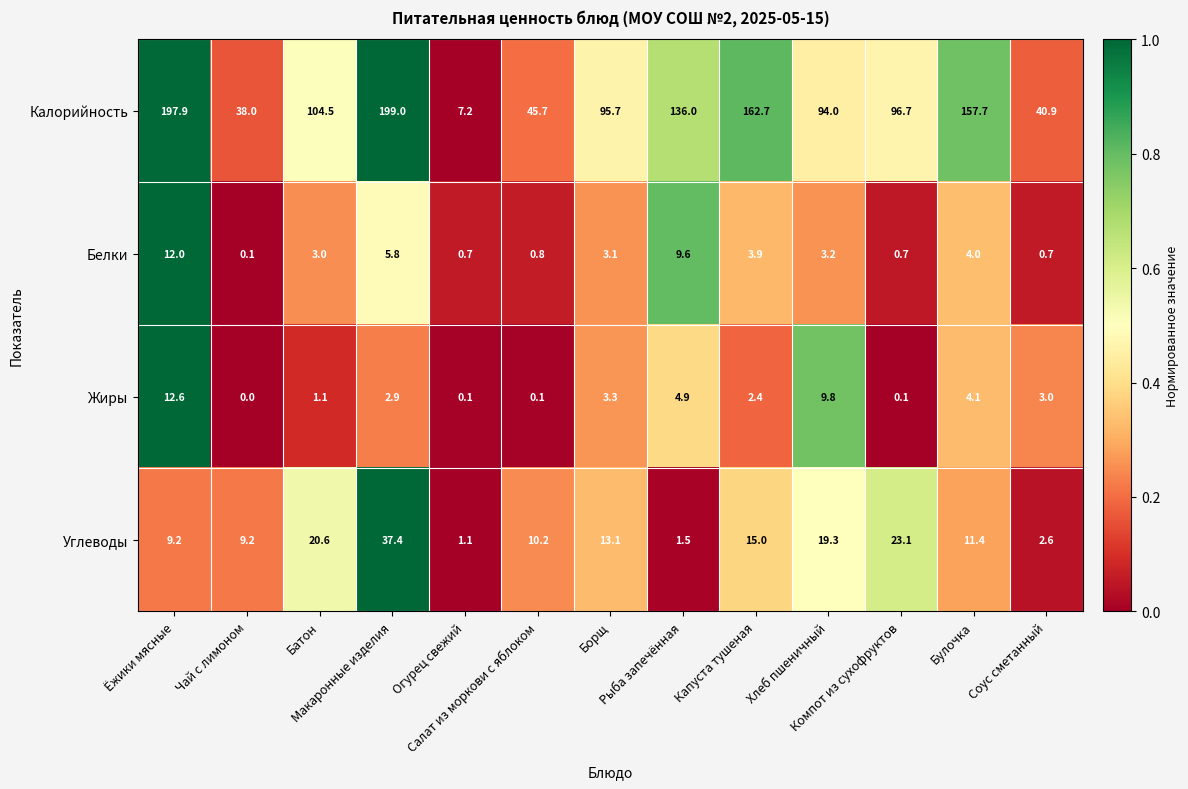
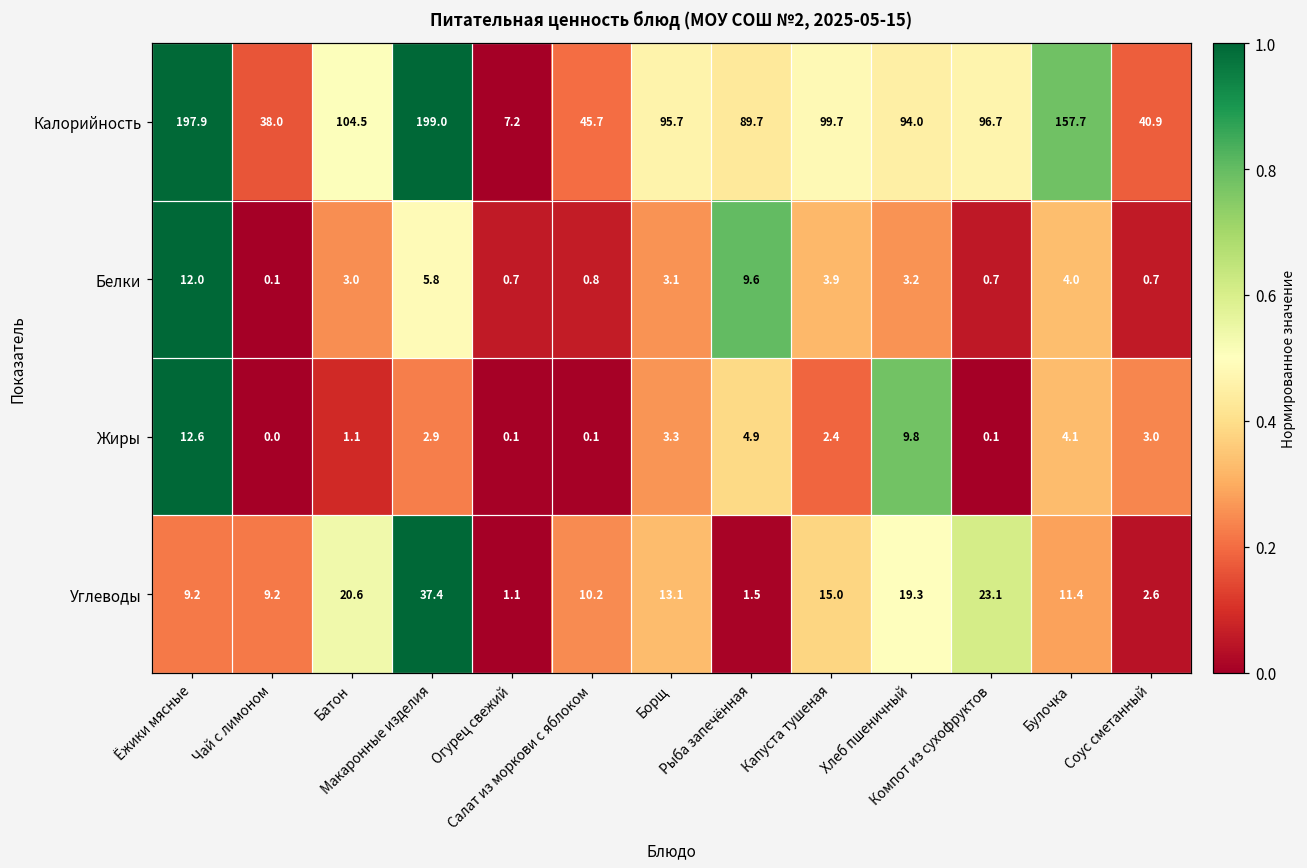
  {
    "Калорийность": {
      "Ёжики мясные": 197.9,
      "Чай с лимоном": 38.0,
      "Батон": 104.5,
      "Макаронные изделия": 199.0,
      "Огурец свежий": 7.2,
      "Салат из моркови с яблоком": 45.7,
      "Борщ": 95.7,
-     "Рыба запечённая": 136.0,
-     "Капуста тушеная": 162.7,
+     "Рыба запечённая": 89.7,
+     "Капуста тушеная": 99.7,
      "Хлеб пшеничный": 94.0,
      "Компот из сухофруктов": 96.7,
      "Булочка": 157.7,
      "Соус сметанный": 40.9
    },
    "Белки": {
      "Ёжики мясные": 12.0,
      "Чай с лимоном": 0.1,
      "Батон": 3.0,
      "Макаронные изделия": 5.8,
      "Огурец свежий": 0.7,
      "Салат из моркови с яблоком": 0.8,
      "Борщ": 3.1,
      "Рыба запечённая": 9.6,
      "Капуста тушеная": 3.9,
      "Хлеб пшеничный": 3.2,
      "Компот из сухофруктов": 0.7,
      "Булочка": 4.0,
      "Соус сметанный": 0.7
    },
    "Жиры": {
      "Ёжики мясные": 12.6,
      "Чай с лимоном": 0.0,
      "Батон": 1.1,
      "Макаронные изделия": 2.9,
      "Огурец свежий": 0.1,
      "Салат из моркови с яблоком": 0.1,
      "Борщ": 3.3,
      "Рыба запечённая": 4.9,
      "Капуста тушеная": 2.4,
      "Хлеб пшеничный": 9.8,
      "Компот из сухофруктов": 0.1,
      "Булочка": 4.1,
      "Соус сметанный": 3.0
    },
    "Углеводы": {
      "Ёжики мясные": 9.2,
      "Чай с лимоном": 9.2,
      "Батон": 20.6,
      "Макаронные изделия": 37.4,
      "Огурец свежий": 1.1,
      "Салат из моркови с яблоком": 10.2,
      "Борщ": 13.1,
      "Рыба запечённая": 1.5,
      "Капуста тушеная": 15.0,
      "Хлеб пшеничный": 19.3,
      "Компот из сухофруктов": 23.1,
      "Булочка": 11.4,
      "Соус сметанный": 2.6
    }
  }
